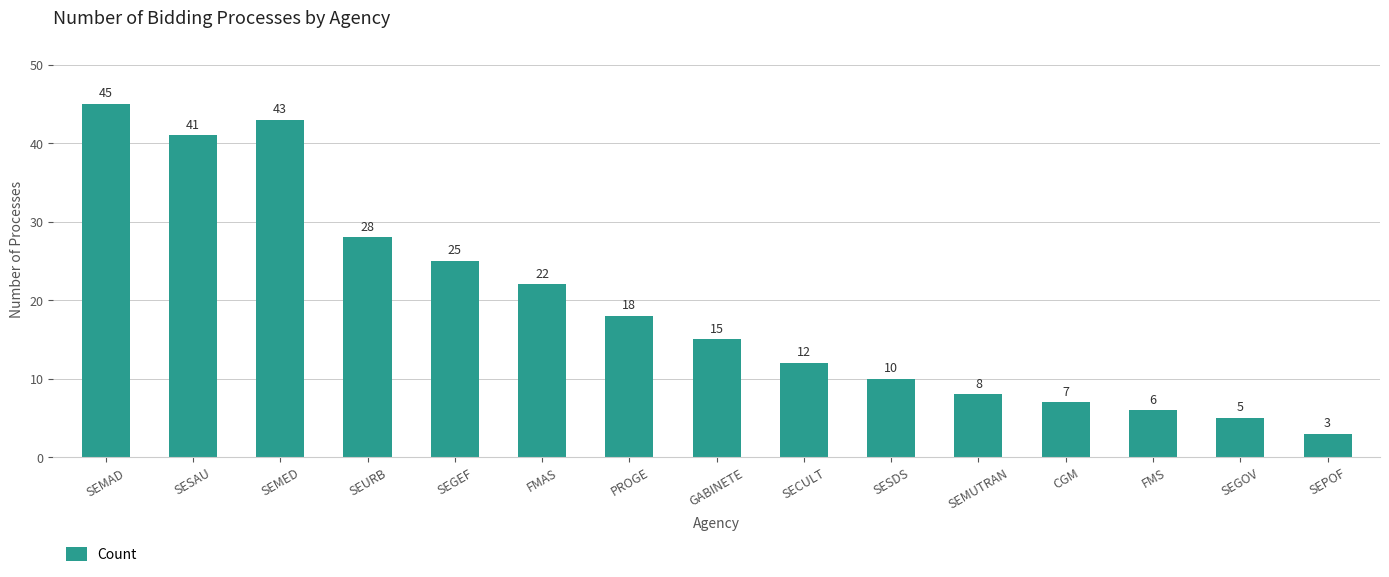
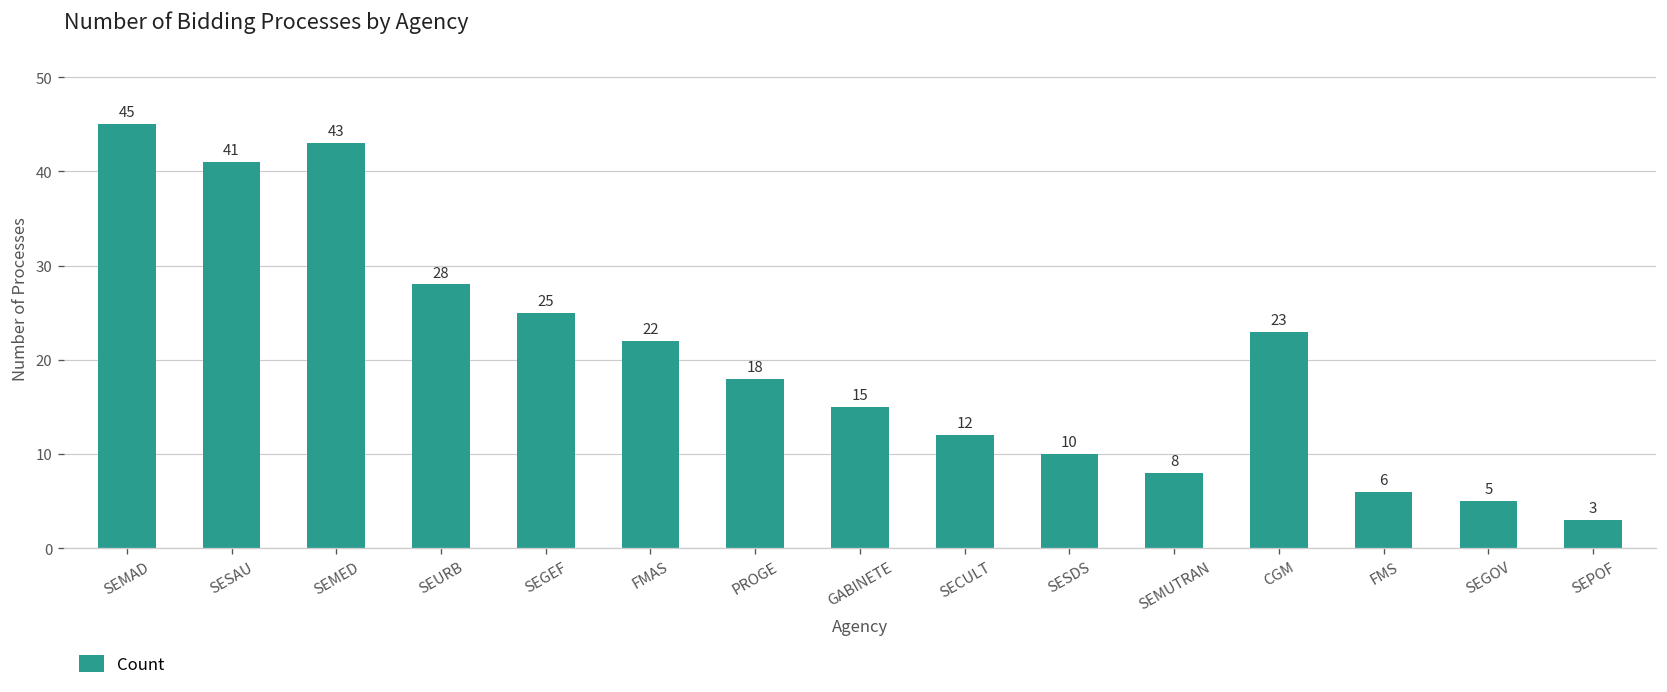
  {
    "SEMAD": 45,
    "SESAU": 41,
    "SEMED": 43,
    "SEURB": 28,
    "SEGEF": 25,
    "FMAS": 22,
    "PROGE": 18,
    "GABINETE": 15,
    "SECULT": 12,
    "SESDS": 10,
    "SEMUTRAN": 8,
-   "CGM": 7,
+   "CGM": 23,
    "FMS": 6,
    "SEGOV": 5,
    "SEPOF": 3
  }
